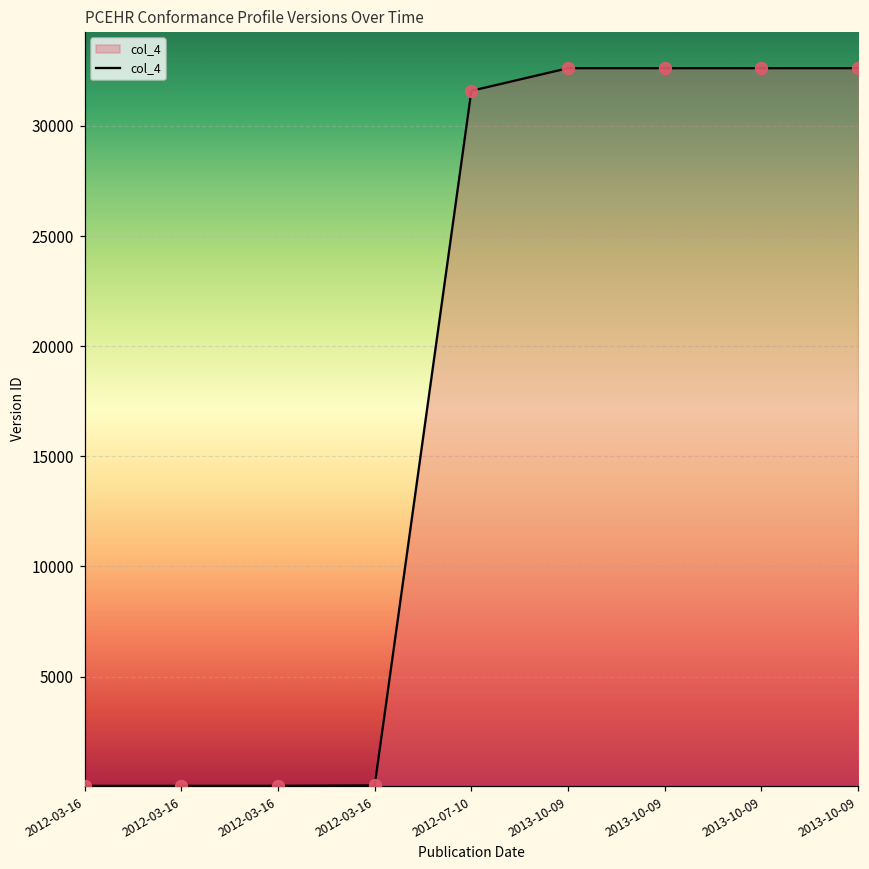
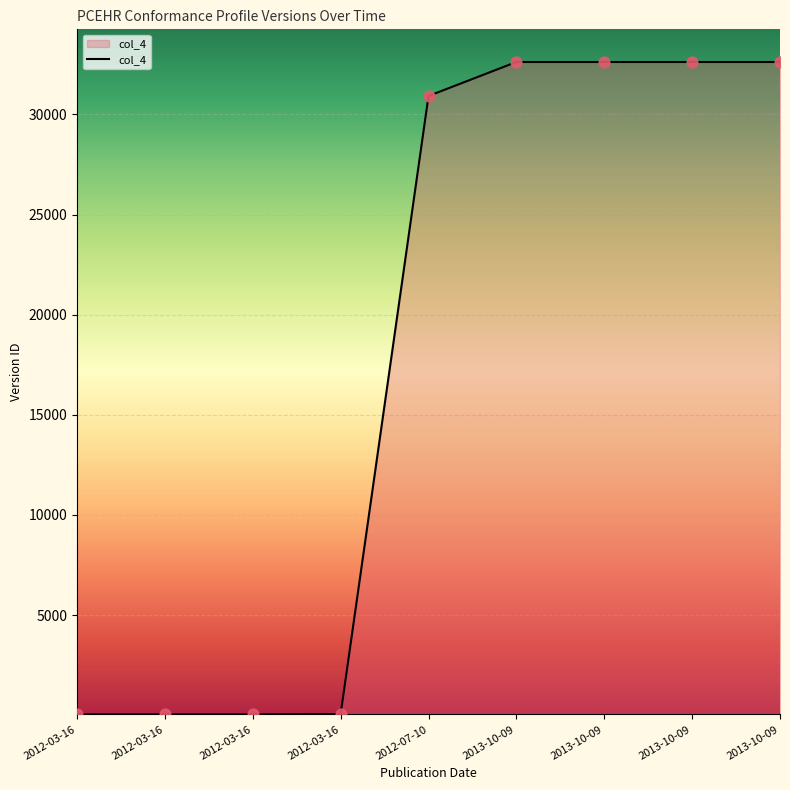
  {
-   "2012-07-10": 31600
+   "2012-07-10": 30900
  }
